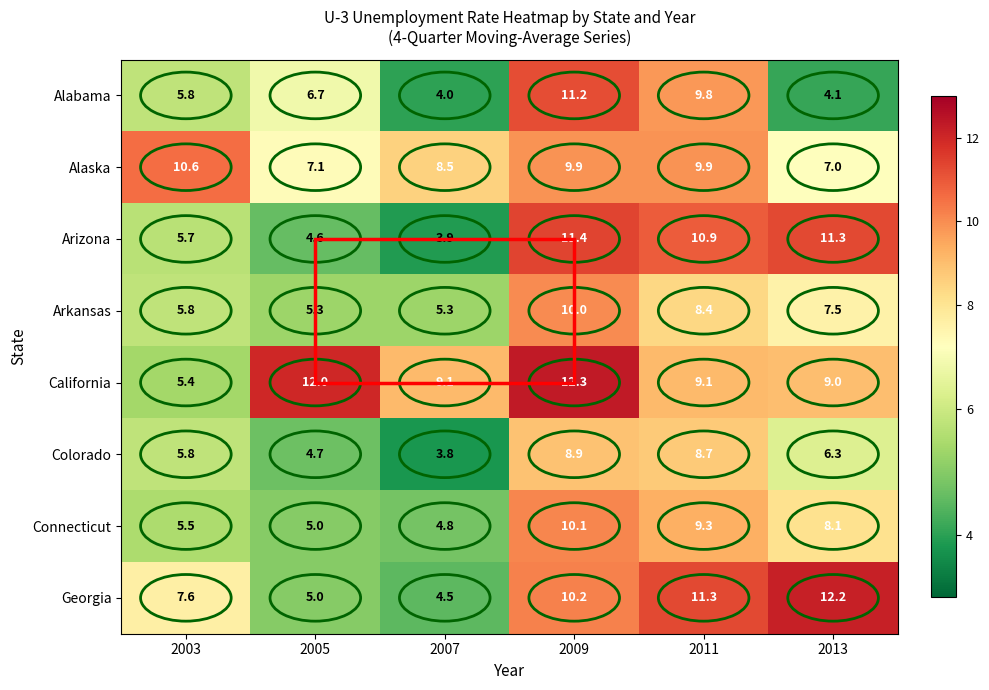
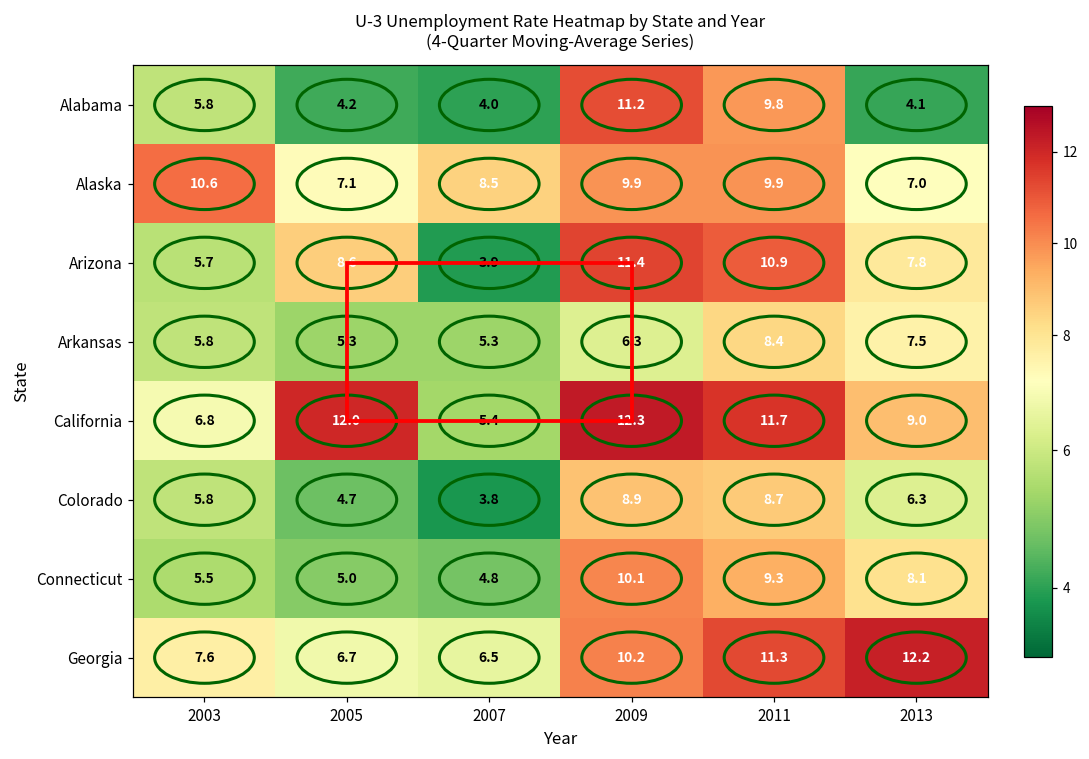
  {
    "Alabama": {
      "2003": 5.8,
-     "2005": 6.7,
+     "2005": 4.2,
      "2007": 4.0,
      "2009": 11.2,
      "2011": 9.8,
      "2013": 4.1
    },
    "Alaska": {
      "2003": 10.6,
      "2005": 7.1,
      "2007": 8.5,
      "2009": 9.9,
      "2011": 9.9,
      "2013": 7.0
    },
    "Arizona": {
      "2003": 5.7,
-     "2005": 4.6,
+     "2005": 8.6,
      "2007": 3.9,
      "2009": 11.4,
      "2011": 10.9,
-     "2013": 11.3
+     "2013": 7.8
    },
    "Arkansas": {
      "2003": 5.8,
      "2005": 5.3,
      "2007": 5.3,
-     "2009": 10.0,
+     "2009": 6.3,
      "2011": 8.4,
      "2013": 7.5
    },
    "California": {
-     "2003": 5.4,
+     "2003": 6.8,
      "2005": 12.0,
-     "2007": 9.1,
+     "2007": 5.4,
      "2009": 12.3,
-     "2011": 9.1,
+     "2011": 11.7,
      "2013": 9.0
    },
    "Colorado": {
      "2003": 5.8,
      "2005": 4.7,
      "2007": 3.8,
      "2009": 8.9,
      "2011": 8.7,
      "2013": 6.3
    },
    "Connecticut": {
      "2003": 5.5,
      "2005": 5.0,
      "2007": 4.8,
      "2009": 10.1,
      "2011": 9.3,
      "2013": 8.1
    },
    "Georgia": {
      "2003": 7.6,
-     "2005": 5.0,
-     "2007": 4.5,
+     "2005": 6.7,
+     "2007": 6.5,
      "2009": 10.2,
      "2011": 11.3,
      "2013": 12.2
    }
  }
